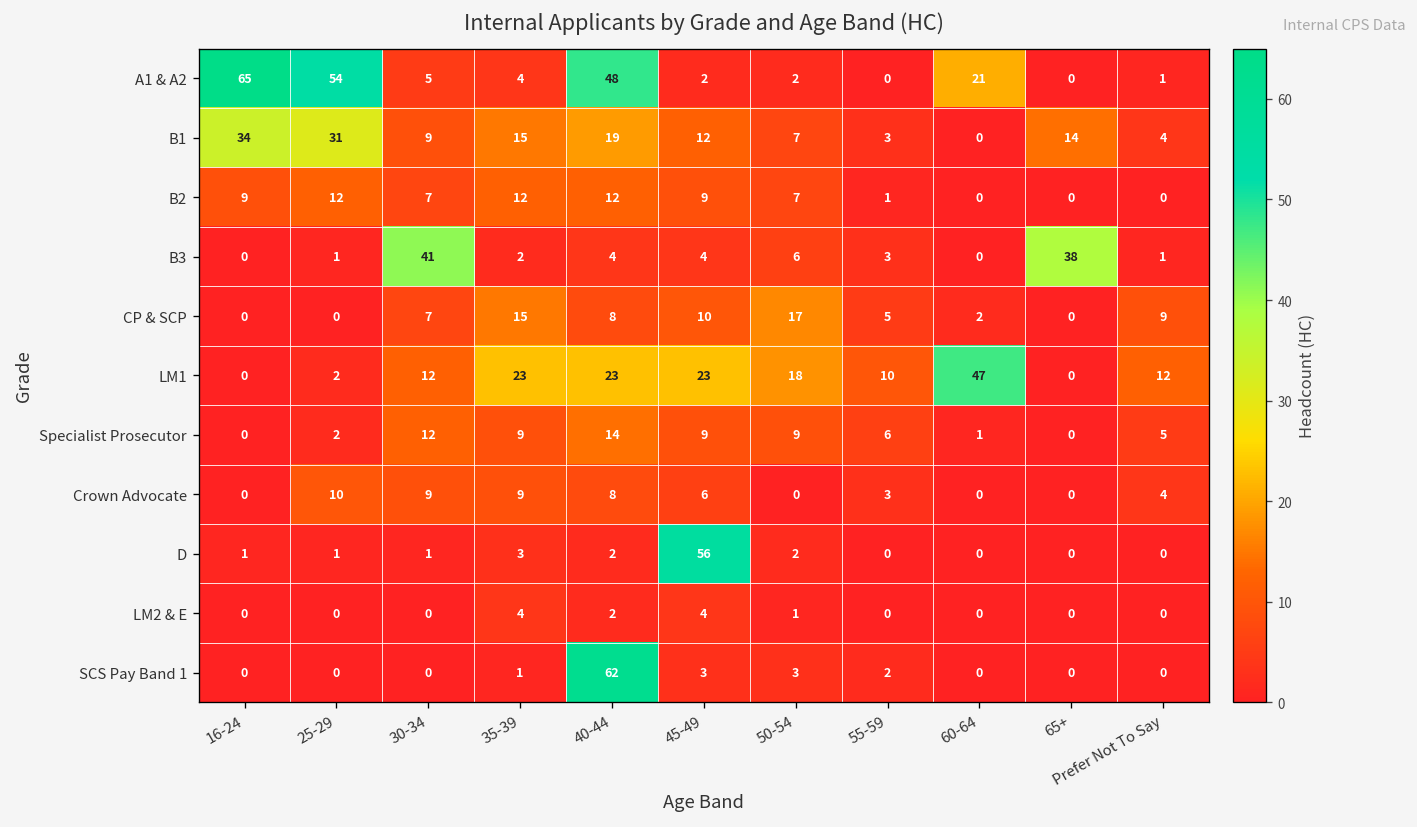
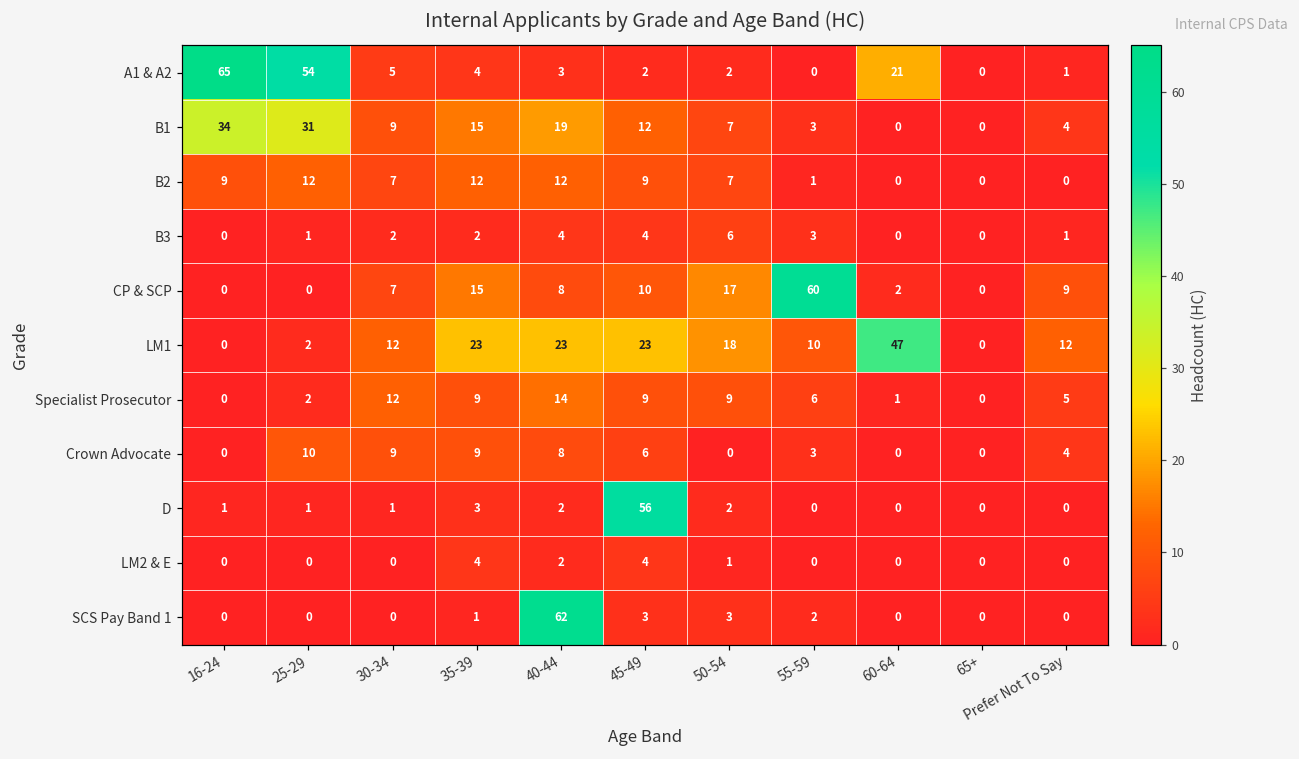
  {
    "A1 & A2": {
      "16-24": 65,
      "25-29": 54,
      "30-34": 5,
      "35-39": 4,
-     "40-44": 48,
+     "40-44": 3,
      "45-49": 2,
      "50-54": 2,
      "55-59": 0,
      "60-64": 21,
      "65+": 0,
      "Prefer Not To Say": 1
    },
    "B1": {
      "16-24": 34,
      "25-29": 31,
      "30-34": 9,
      "35-39": 15,
      "40-44": 19,
      "45-49": 12,
      "50-54": 7,
      "55-59": 3,
      "60-64": 0,
-     "65+": 14,
+     "65+": 0,
      "Prefer Not To Say": 4
    },
    "B2": {
      "16-24": 9,
      "25-29": 12,
      "30-34": 7,
      "35-39": 12,
      "40-44": 12,
      "45-49": 9,
      "50-54": 7,
      "55-59": 1,
      "60-64": 0,
      "65+": 0,
      "Prefer Not To Say": 0
    },
    "B3": {
      "16-24": 0,
      "25-29": 1,
-     "30-34": 41,
+     "30-34": 2,
      "35-39": 2,
      "40-44": 4,
      "45-49": 4,
      "50-54": 6,
      "55-59": 3,
      "60-64": 0,
-     "65+": 38,
+     "65+": 0,
      "Prefer Not To Say": 1
    },
    "CP & SCP": {
      "16-24": 0,
      "25-29": 0,
      "30-34": 7,
      "35-39": 15,
      "40-44": 8,
      "45-49": 10,
      "50-54": 17,
-     "55-59": 5,
+     "55-59": 60,
      "60-64": 2,
      "65+": 0,
      "Prefer Not To Say": 9
    },
    "LM1": {
      "16-24": 0,
      "25-29": 2,
      "30-34": 12,
      "35-39": 23,
      "40-44": 23,
      "45-49": 23,
      "50-54": 18,
      "55-59": 10,
      "60-64": 47,
      "65+": 0,
      "Prefer Not To Say": 12
    },
    "Specialist Prosecutor": {
      "16-24": 0,
      "25-29": 2,
      "30-34": 12,
      "35-39": 9,
      "40-44": 14,
      "45-49": 9,
      "50-54": 9,
      "55-59": 6,
      "60-64": 1,
      "65+": 0,
      "Prefer Not To Say": 5
    },
    "Crown Advocate": {
      "16-24": 0,
      "25-29": 10,
      "30-34": 9,
      "35-39": 9,
      "40-44": 8,
      "45-49": 6,
      "50-54": 0,
      "55-59": 3,
      "60-64": 0,
      "65+": 0,
      "Prefer Not To Say": 4
    },
    "D": {
      "16-24": 1,
      "25-29": 1,
      "30-34": 1,
      "35-39": 3,
      "40-44": 2,
      "45-49": 56,
      "50-54": 2,
      "55-59": 0,
      "60-64": 0,
      "65+": 0,
      "Prefer Not To Say": 0
    },
    "LM2 & E": {
      "16-24": 0,
      "25-29": 0,
      "30-34": 0,
      "35-39": 4,
      "40-44": 2,
      "45-49": 4,
      "50-54": 1,
      "55-59": 0,
      "60-64": 0,
      "65+": 0,
      "Prefer Not To Say": 0
    },
    "SCS Pay Band 1": {
      "16-24": 0,
      "25-29": 0,
      "30-34": 0,
      "35-39": 1,
      "40-44": 62,
      "45-49": 3,
      "50-54": 3,
      "55-59": 2,
      "60-64": 0,
      "65+": 0,
      "Prefer Not To Say": 0
    }
  }
